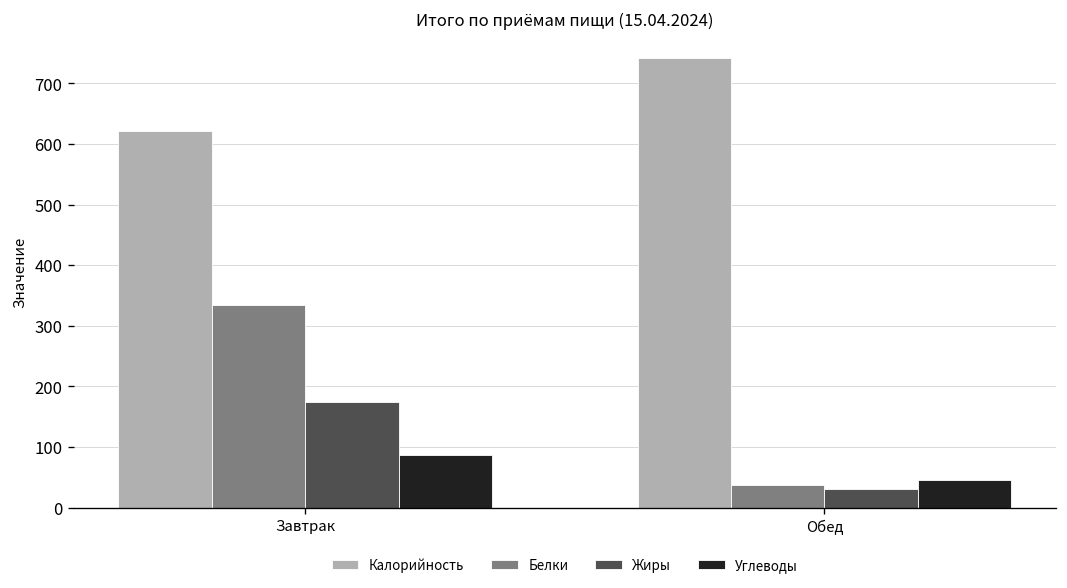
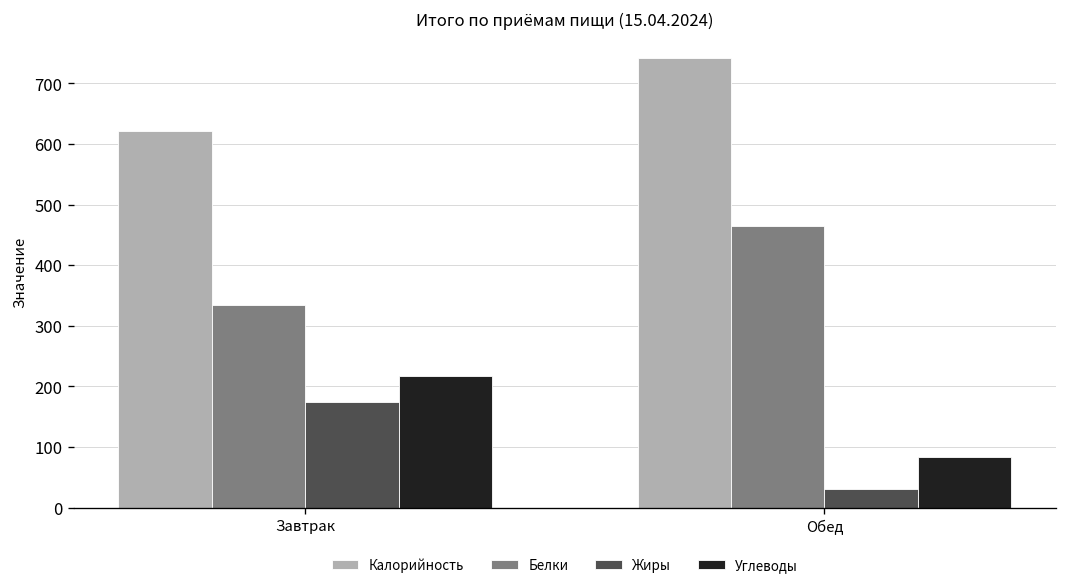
  {
    "Калорийность": {
      "Завтрак": 620,
      "Обед": 740
    },
    "Белки": {
      "Завтрак": 330,
-     "Обед": 40
+     "Обед": 460
    },
    "Жиры": {
      "Завтрак": 170,
      "Обед": 30
    },
    "Углеводы": {
-     "Завтрак": 90,
-     "Обед": 50
+     "Завтрак": 220,
+     "Обед": 80
    }
  }
